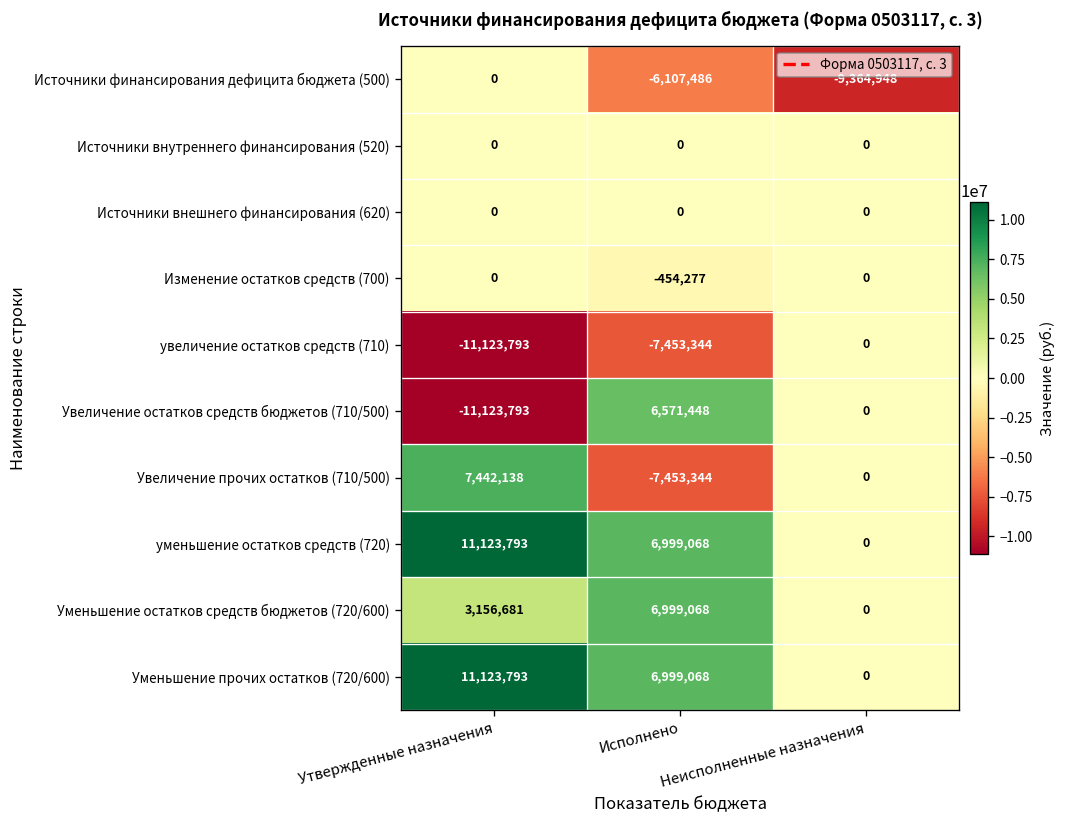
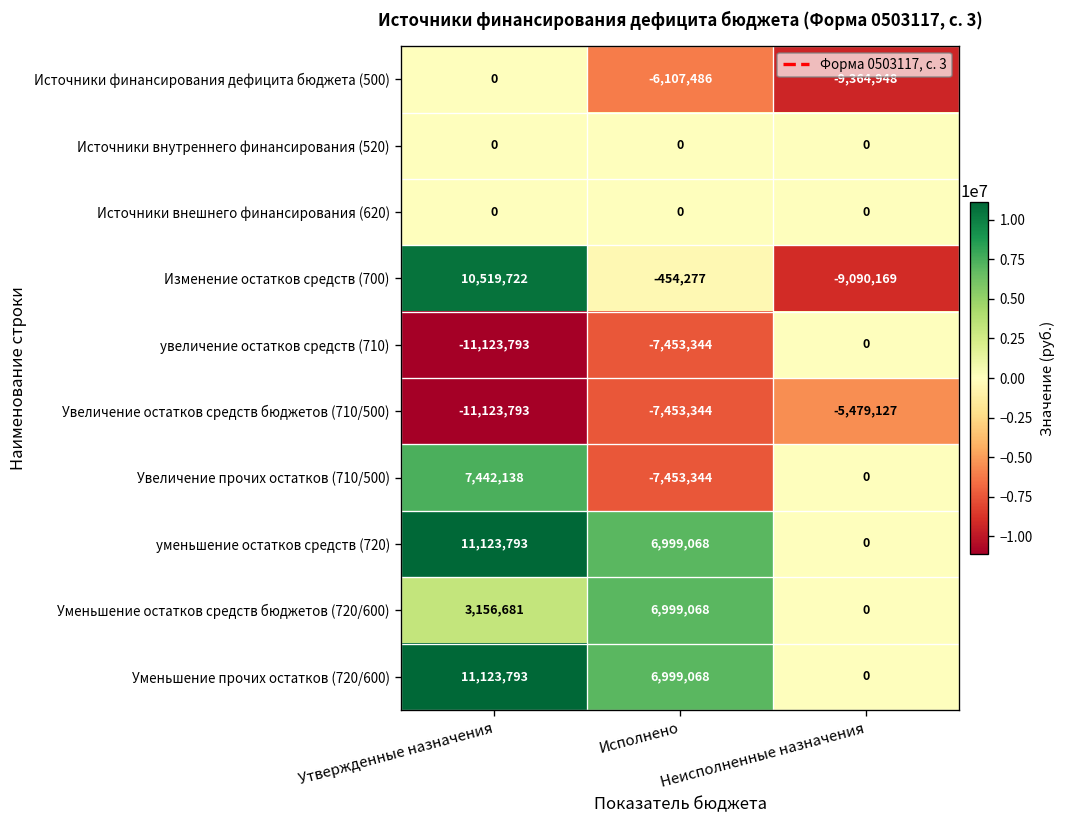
  {
    "Источники финансирования дефицита бюджета (500)": {
      "Утвержденные назначения": "0",
      "Исполнено": "-6,107,486"
    },
    "Источники внутреннего финансирования (520)": {
      "Утвержденные назначения": "0",
      "Исполнено": "0",
      "Неисполненные назначения": "0"
    },
    "Источники внешнего финансирования (620)": {
      "Утвержденные назначения": "0",
      "Исполнено": "0",
      "Неисполненные назначения": "0"
    },
    "Изменение остатков средств (700)": {
-     "Утвержденные назначения": "0",
+     "Утвержденные назначения": "10,519,722",
      "Исполнено": "-454,277",
-     "Неисполненные назначения": "0"
+     "Неисполненные назначения": "-9,090,169"
    },
    "увеличение остатков средств (710)": {
      "Утвержденные назначения": "-11,123,793",
      "Исполнено": "-7,453,344",
      "Неисполненные назначения": "0"
    },
    "Увеличение остатков средств бюджетов (710/500)": {
      "Утвержденные назначения": "-11,123,793",
-     "Исполнено": "6,571,448",
-     "Неисполненные назначения": "0"
+     "Исполнено": "-7,453,344",
+     "Неисполненные назначения": "-5,479,127"
    },
    "Увеличение прочих остатков (710/500)": {
      "Утвержденные назначения": "7,442,138",
      "Исполнено": "-7,453,344",
      "Неисполненные назначения": "0"
    },
    "уменьшение остатков средств (720)": {
      "Утвержденные назначения": "11,123,793",
      "Исполнено": "6,999,068",
      "Неисполненные назначения": "0"
    },
    "Уменьшение остатков средств бюджетов (720/600)": {
      "Утвержденные назначения": "3,156,681",
      "Исполнено": "6,999,068",
      "Неисполненные назначения": "0"
    },
    "Уменьшение прочих остатков (720/600)": {
      "Утвержденные назначения": "11,123,793",
      "Исполнено": "6,999,068",
      "Неисполненные назначения": "0"
    }
  }
